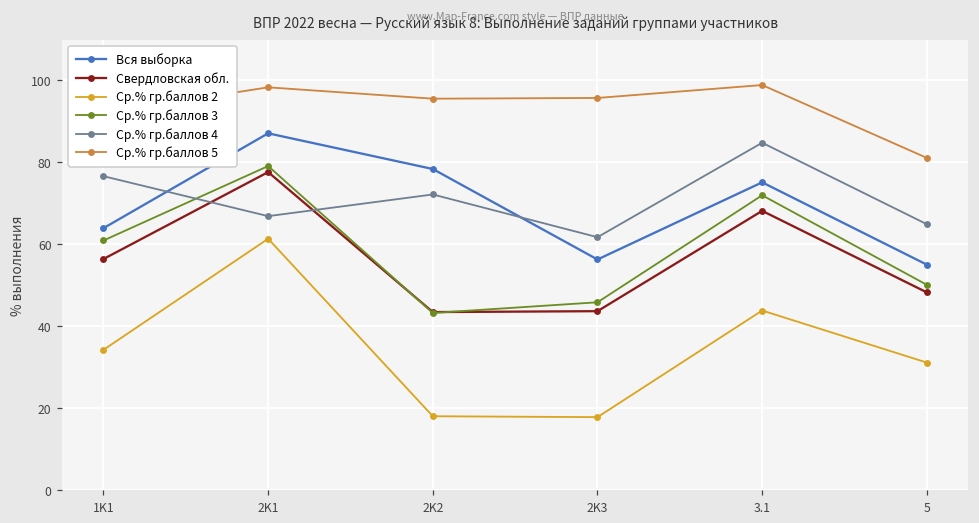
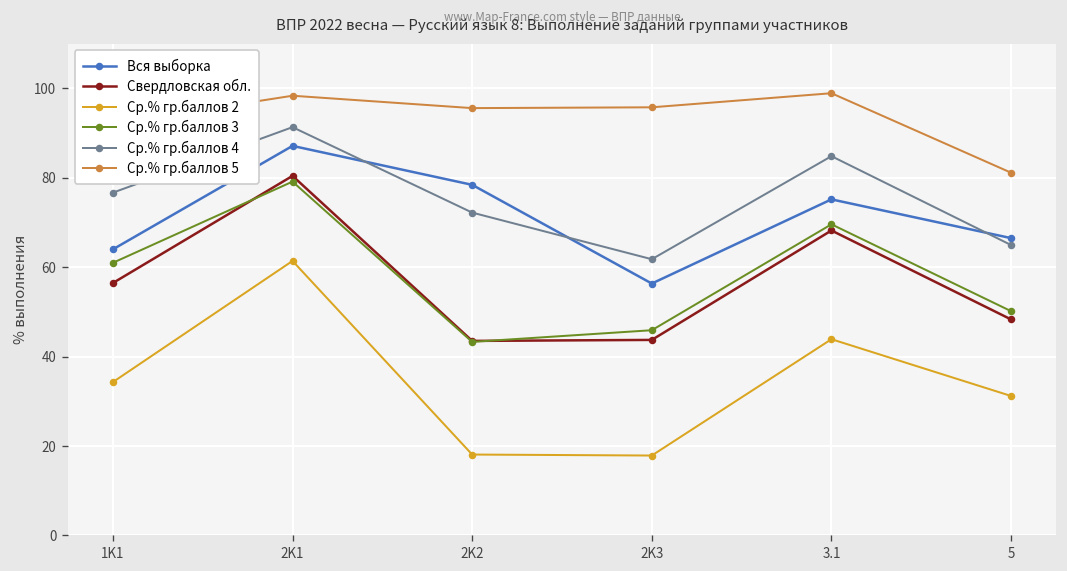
  {
    "Вся выборка": {
      "1K1": 64,
      "2K1": 87,
      "2K2": 78,
      "2K3": 56,
      "3.1": 75,
-     "5": 55
+     "5": 66
    },
    "Свердловская обл.": {
      "1K1": 56,
-     "2K1": 78,
+     "2K1": 80,
      "2K3": 44,
      "3.1": 68,
      "5": 48
    },
    "Ср.% гр.баллов 3": {
      "1K1": 61,
      "2K1": 79,
      "2K3": 46,
-     "3.1": 72,
+     "3.1": 70,
      "5": 50
    },
    "Ср.% гр.баллов 4": {
      "1K1": 77,
-     "2K1": 67,
+     "2K1": 91,
      "2K2": 72,
      "2K3": 62,
      "3.1": 85,
      "5": 65
    }
  }
